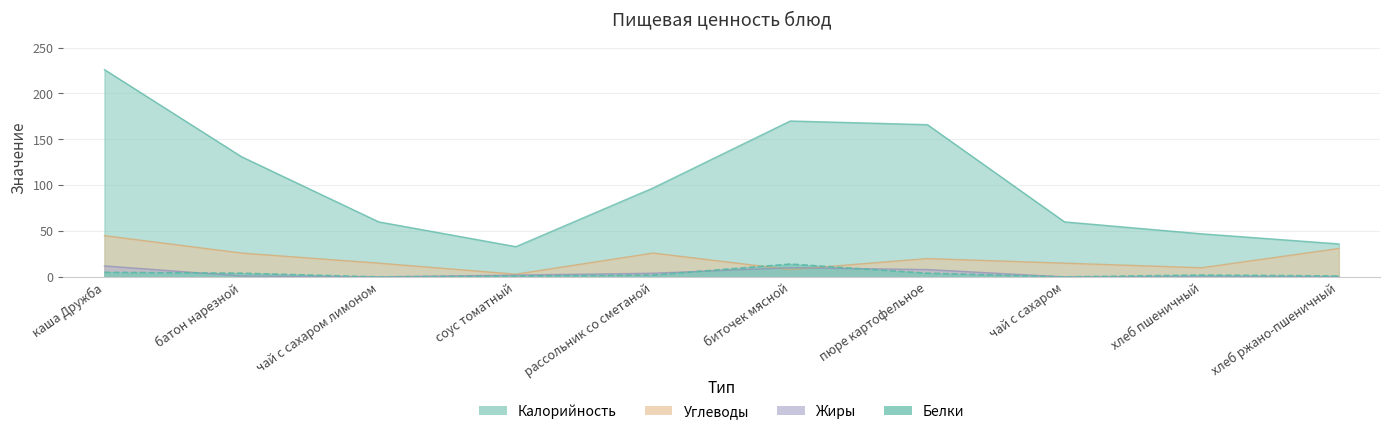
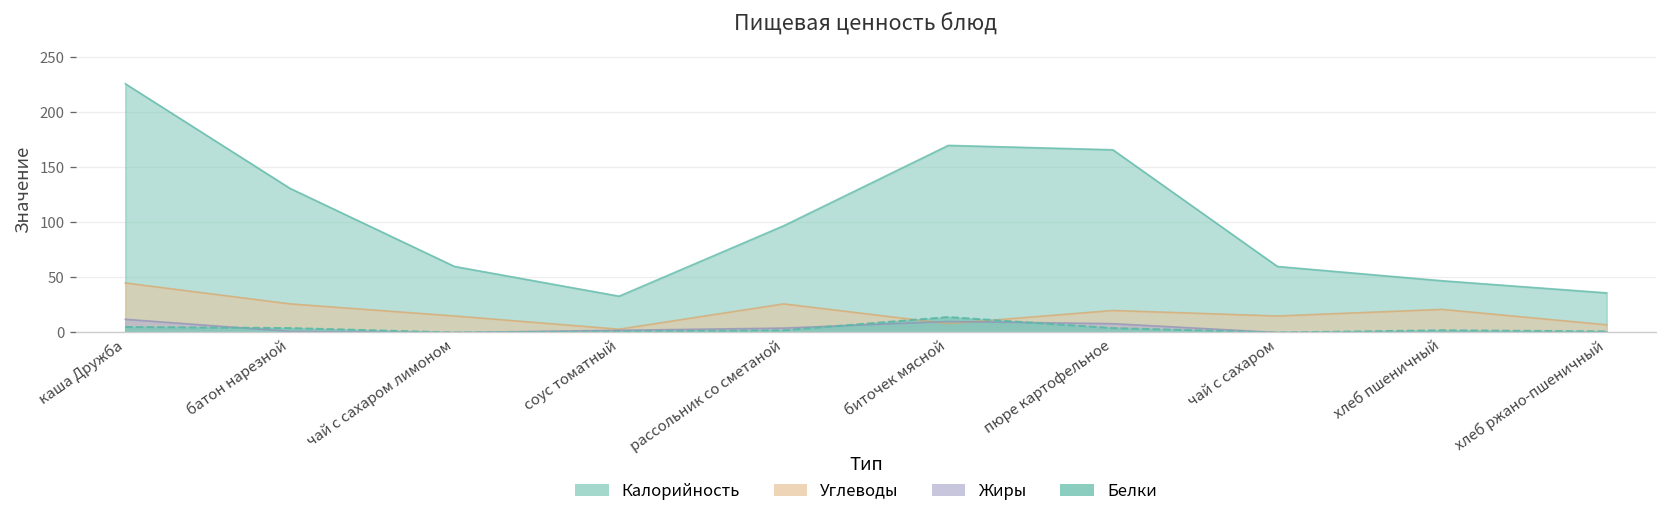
  {
    "Углеводы": {
      "каша Дружба": 50,
      "батон нарезной": 30,
      "чай с сахаром лимоном": 20,
      "рассольник со сметаной": 30,
      "пюре картофельное": 20,
      "чай с сахаром": 20,
-     "хлеб пшеничный": 10,
-     "хлеб ржано-пшеничный": 30
+     "хлеб пшеничный": 20,
+     "хлеб ржано-пшеничный": 10
    }
  }
